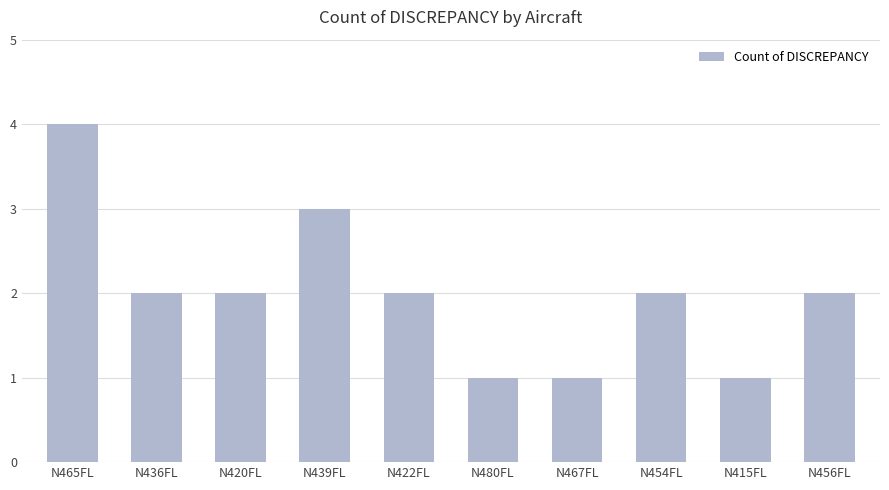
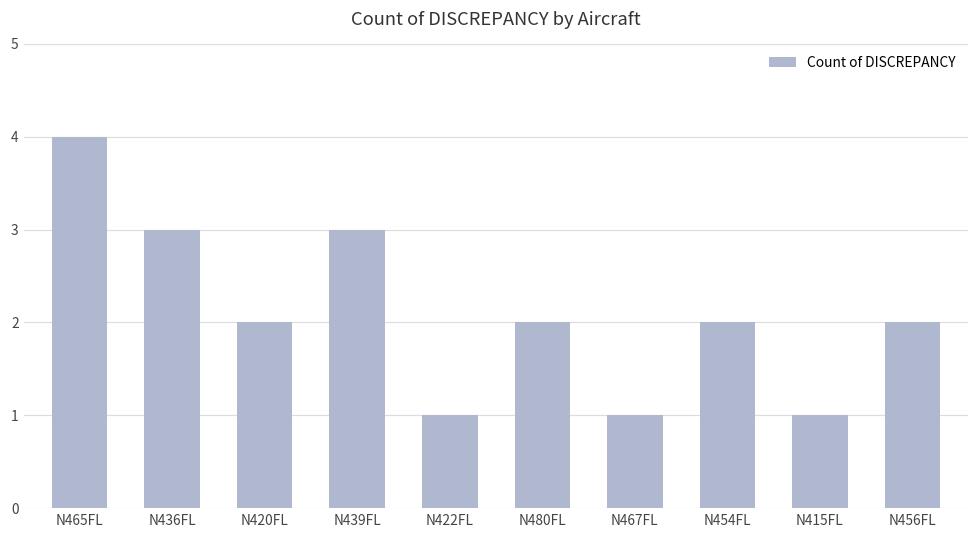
  {
    "N465FL": 4,
-   "N436FL": 2,
+   "N436FL": 3,
    "N420FL": 2,
    "N439FL": 3,
-   "N422FL": 2,
-   "N480FL": 1,
+   "N422FL": 1,
+   "N480FL": 2,
    "N467FL": 1,
    "N454FL": 2,
    "N415FL": 1,
    "N456FL": 2
  }
